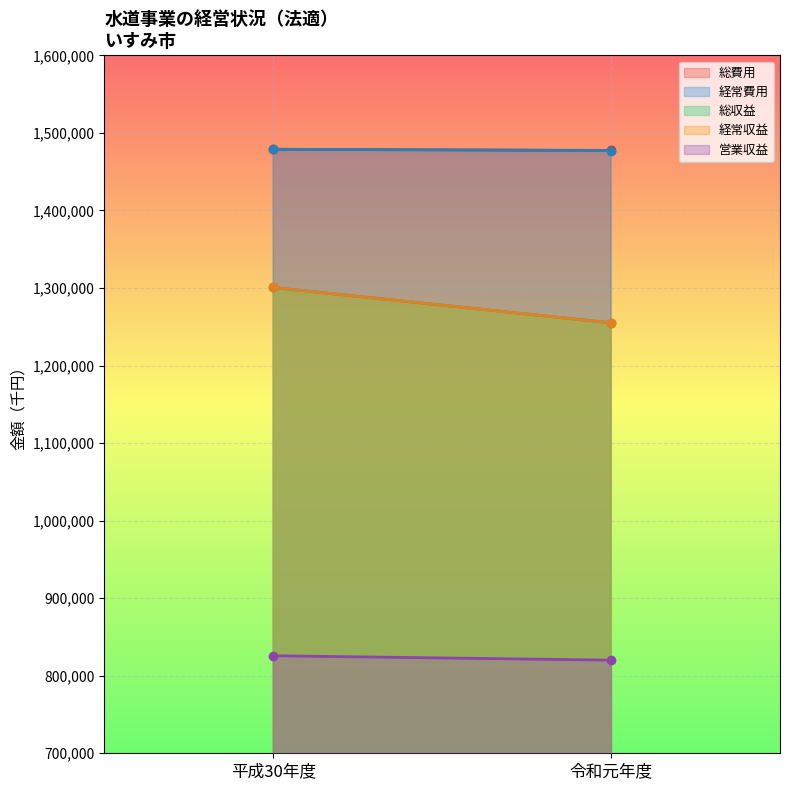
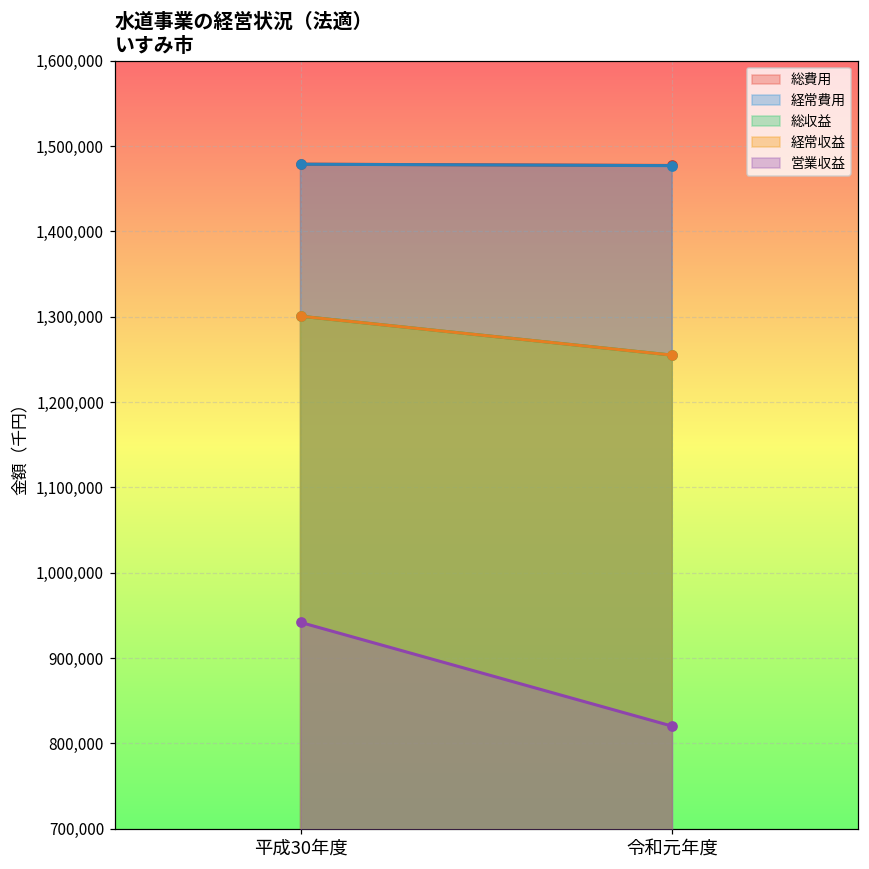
  {
    "営業収益": {
-     "平成30年度": "830,000",
+     "平成30年度": "940,000",
      "令和元年度": "820,000"
    }
  }
